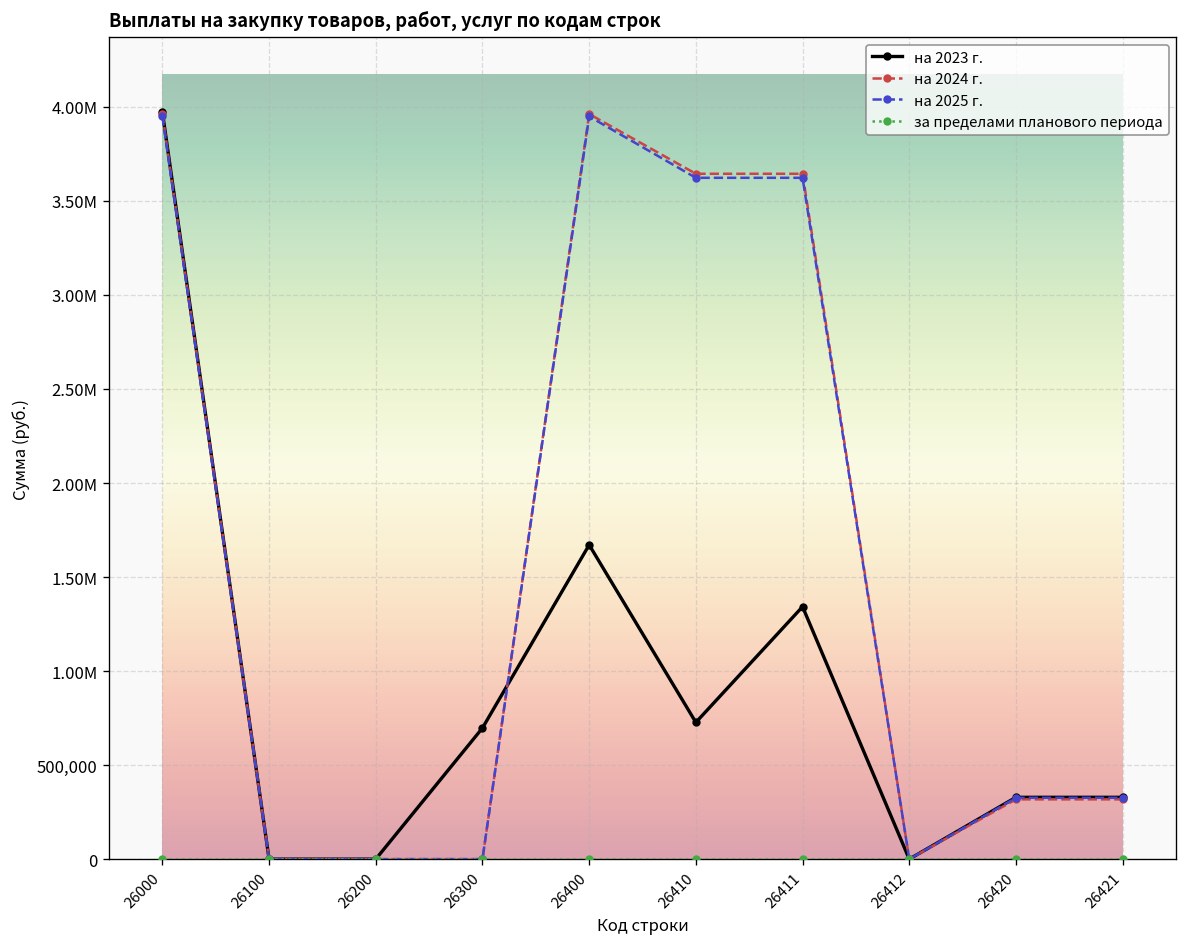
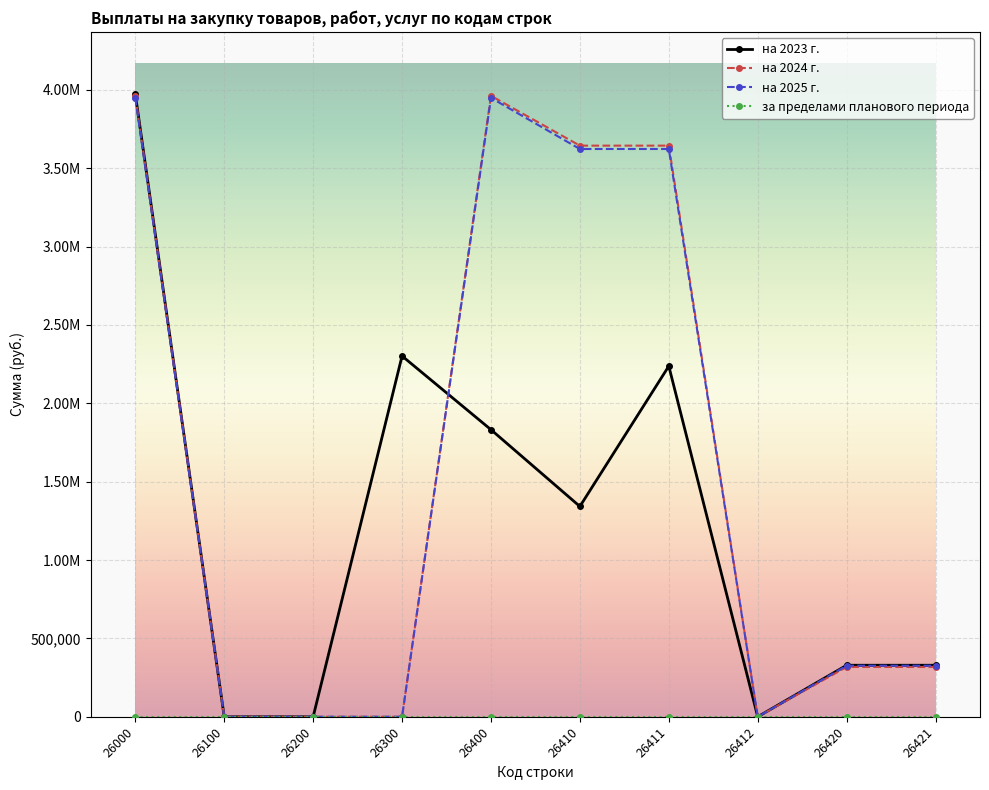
  {
    "на 2023 г.": {
-     "26300": "700,000",
-     "26400": "1,670,000",
-     "26410": "730,000",
-     "26411": "1,340,000"
+     "26300": "2,300,000",
+     "26400": "1,830,000",
+     "26410": "1,340,000",
+     "26411": "2,240,000"
    },
    "на 2024 г.": {
      "26410": "3,640,000",
      "26411": "3,640,000"
    },
    "на 2025 г.": {
      "26410": "3,620,000",
      "26411": "3,620,000"
    },
    "за пределами планового периода": {
      "26000": "0",
      "26400": "0",
      "26410": "0",
      "26411": "0",
      "26420": "0",
      "26421": "0"
    }
  }
